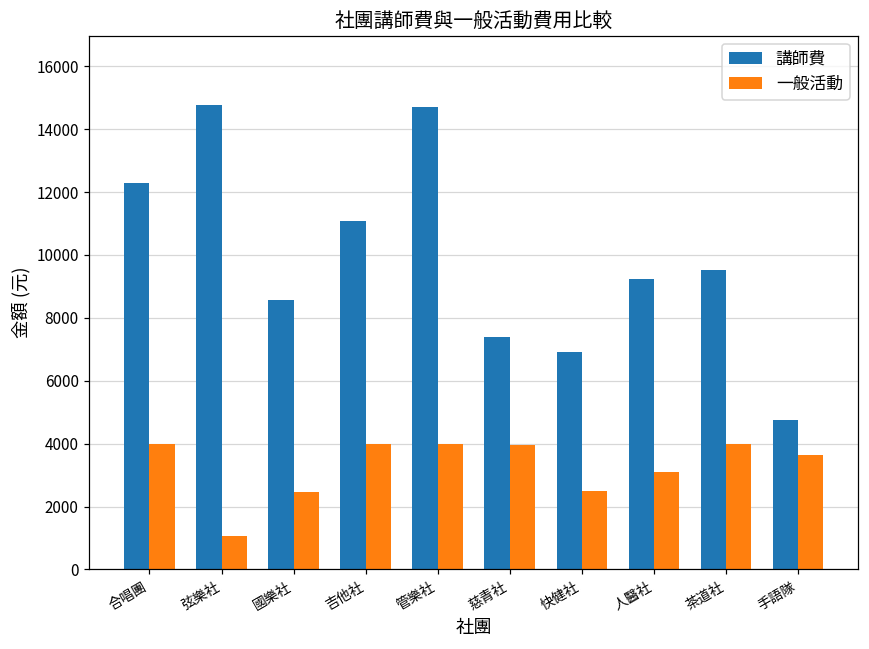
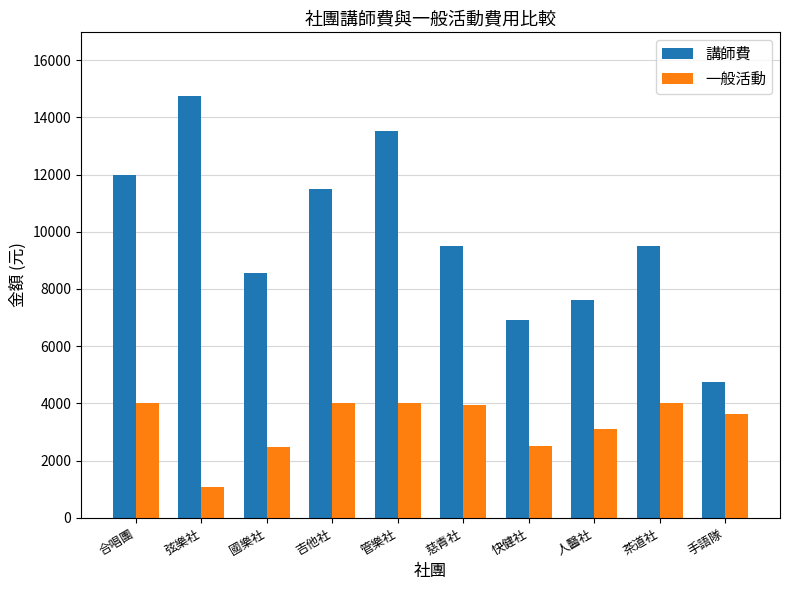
  {
    "講師費": {
-     "合唱團": 12300,
+     "合唱團": 12000,
      "弦樂社": 14800,
      "國樂社": 8600,
-     "吉他社": 11100,
-     "管樂社": 14700,
-     "慈青社": 7400,
+     "吉他社": 11500,
+     "管樂社": 13500,
+     "慈青社": 9500,
      "快健社": 6900,
-     "人醫社": 9200,
+     "人醫社": 7600,
      "茶道社": 9500,
      "手語隊": 4800
    },
    "一般活動": {
      "合唱團": 4000,
      "弦樂社": 1100,
      "國樂社": 2500,
      "吉他社": 4000,
      "管樂社": 4000,
      "慈青社": 4000,
      "快健社": 2500,
      "人醫社": 3100,
      "茶道社": 4000,
      "手語隊": 3600
    }
  }
